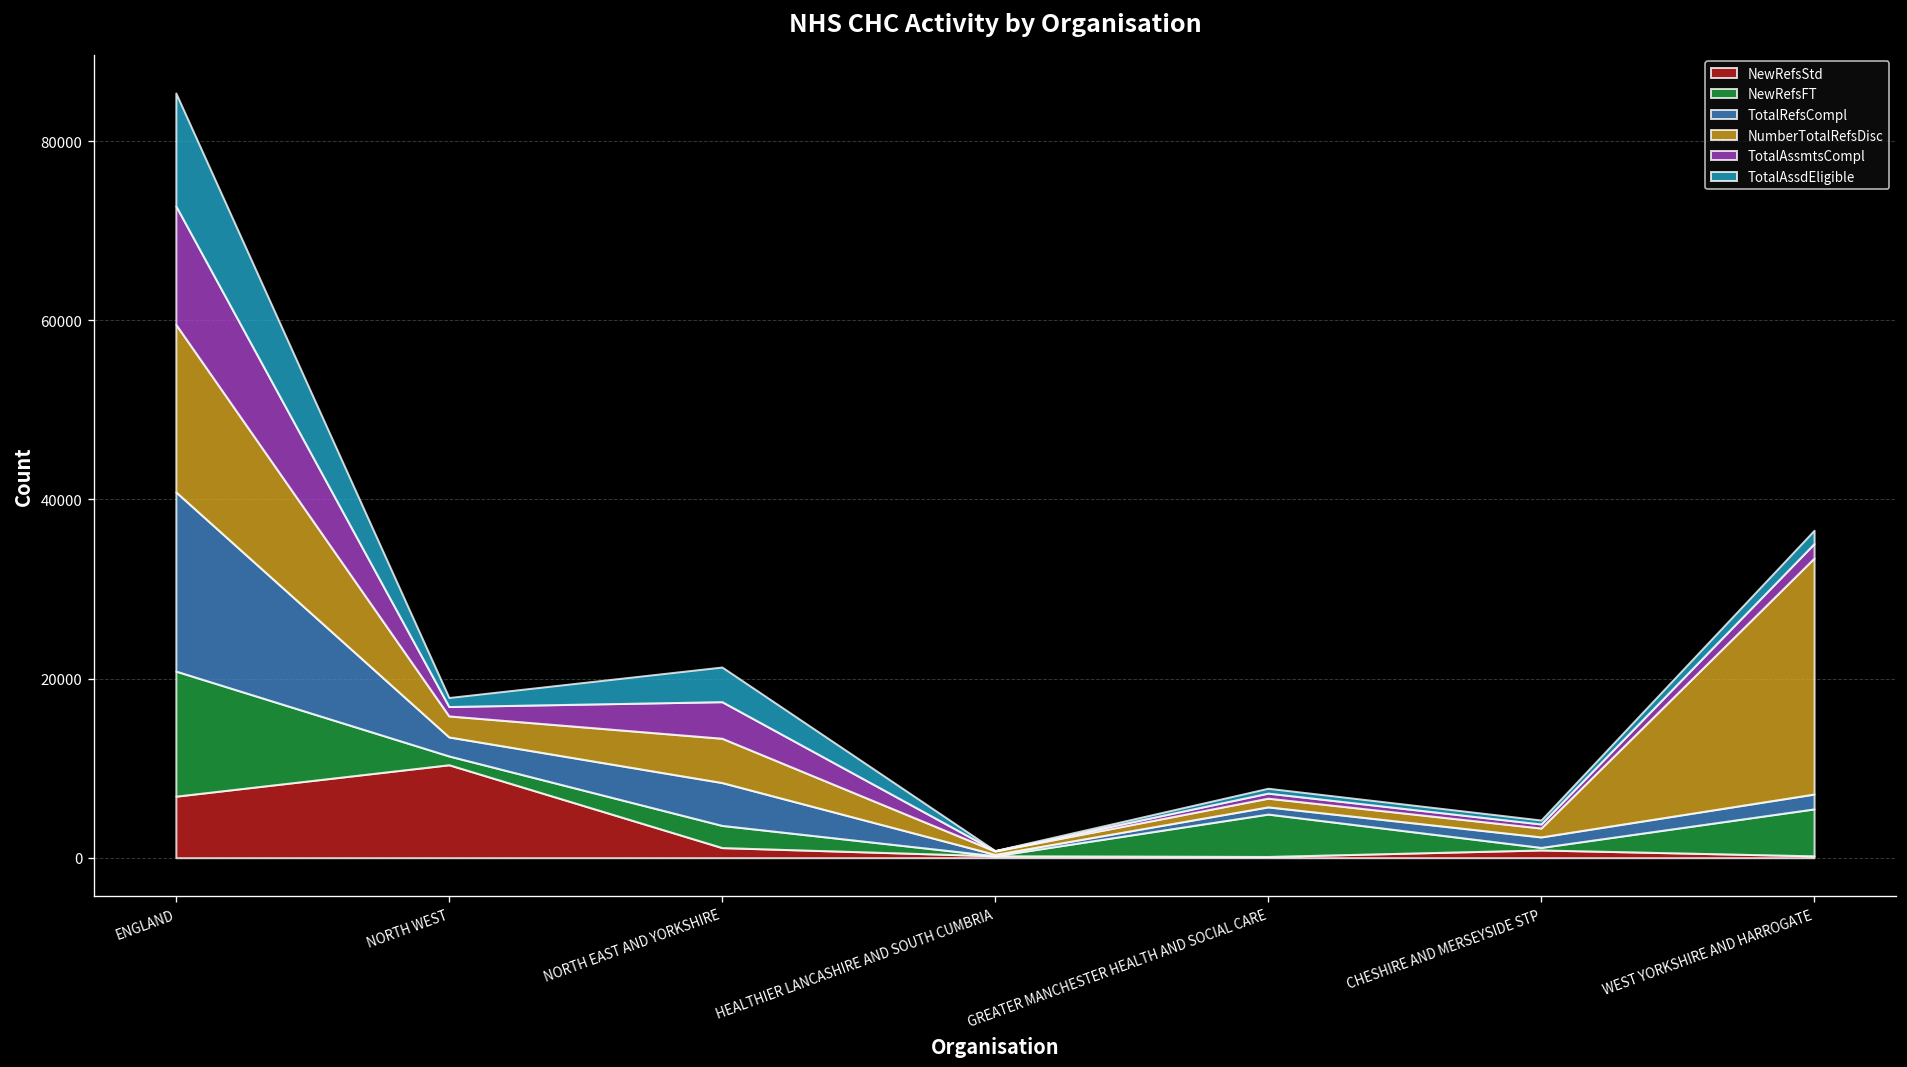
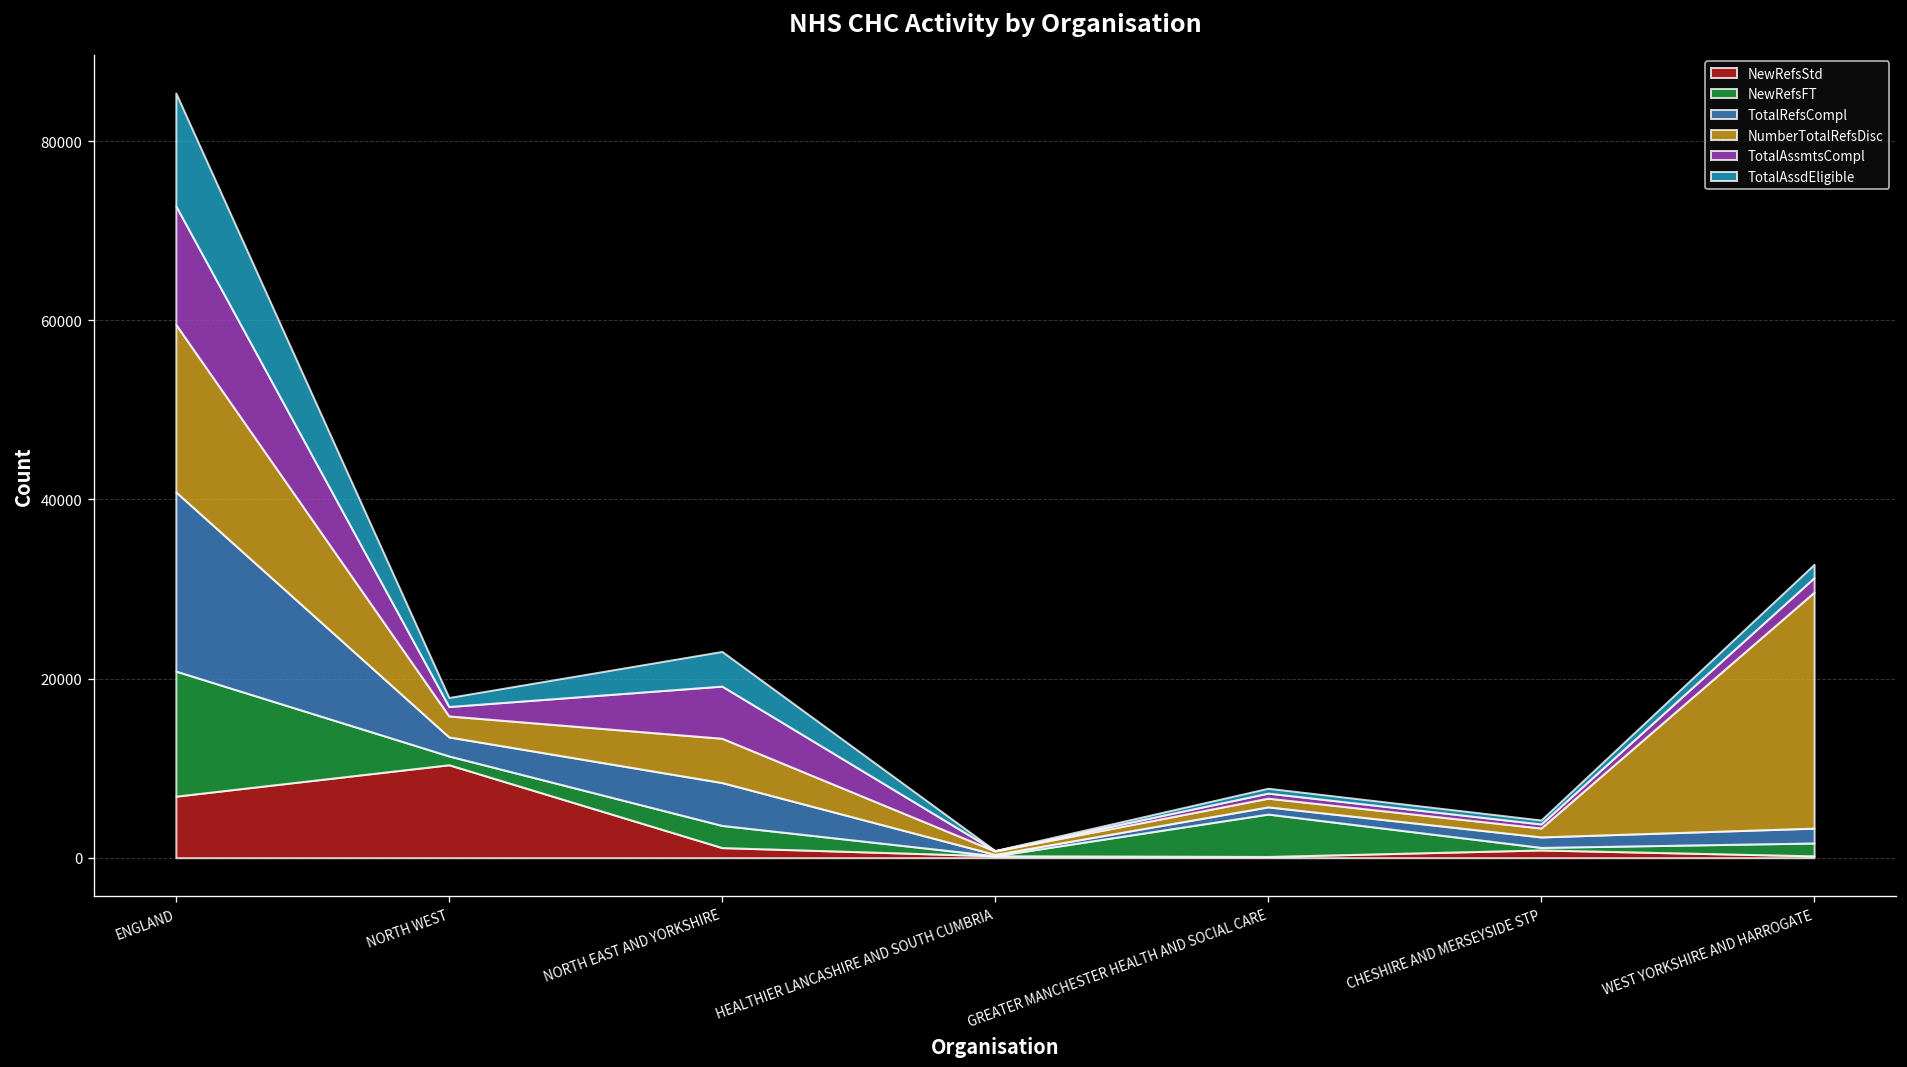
  {
    "NewRefsStd": {
      "ENGLAND": 7000,
      "NORTH WEST": 10000,
      "NORTH EAST AND YORKSHIRE": 1000
    },
    "NewRefsFT": {
      "ENGLAND": 14000,
      "NORTH WEST": 1000,
      "NORTH EAST AND YORKSHIRE": 2000,
      "GREATER MANCHESTER HEALTH AND SOCIAL CARE": 5000,
-     "WEST YORKSHIRE AND HARROGATE": 5000
+     "WEST YORKSHIRE AND HARROGATE": 1000
    },
    "NumberTotalRefsDisc": {
      "ENGLAND": 19000,
      "NORTH WEST": 2000,
      "NORTH EAST AND YORKSHIRE": 5000,
      "GREATER MANCHESTER HEALTH AND SOCIAL CARE": 1000,
      "CHESHIRE AND MERSEYSIDE STP": 1000,
      "WEST YORKSHIRE AND HARROGATE": 26000
    },
    "TotalAssmtsCompl": {
      "ENGLAND": 13000,
      "NORTH WEST": 1000,
-     "NORTH EAST AND YORKSHIRE": 4000,
+     "NORTH EAST AND YORKSHIRE": 6000,
      "GREATER MANCHESTER HEALTH AND SOCIAL CARE": 1000,
      "CHESHIRE AND MERSEYSIDE STP": 0,
      "WEST YORKSHIRE AND HARROGATE": 2000
    }
  }
